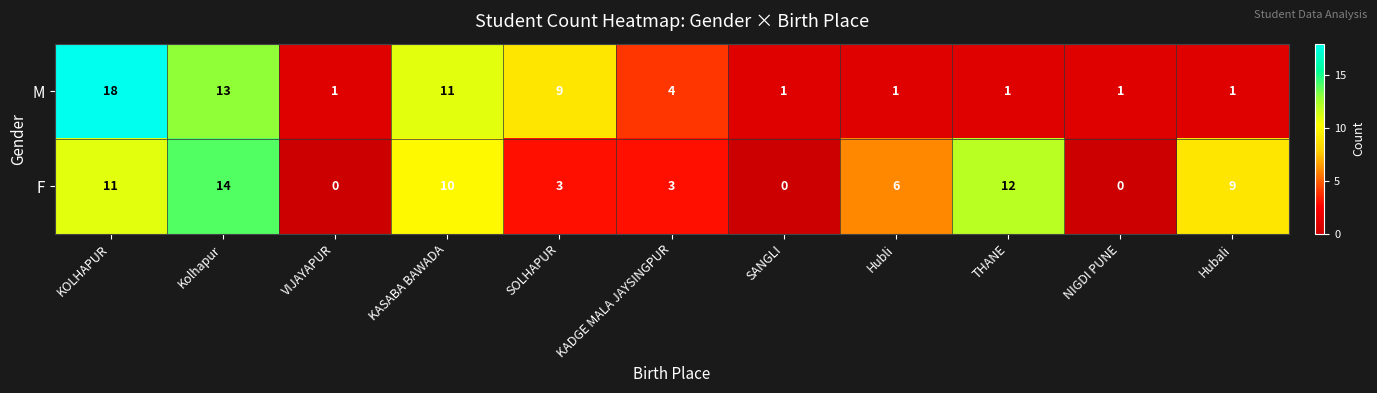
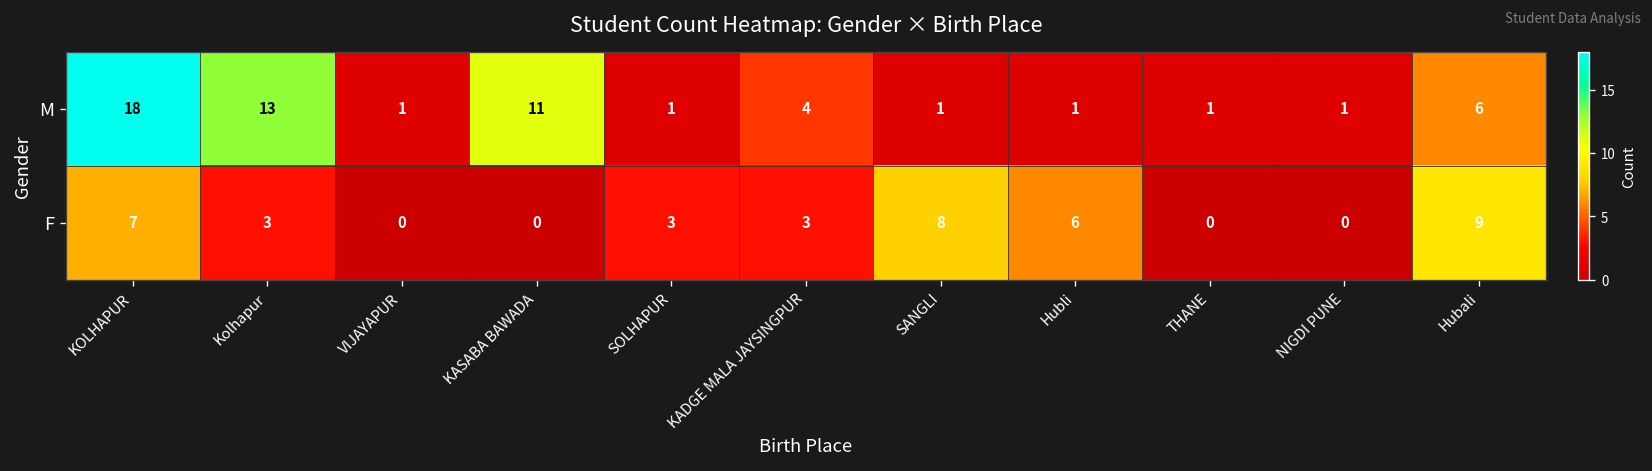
  {
    "M": {
      "KOLHAPUR": 18,
      "Kolhapur": 13,
      "VIJAYAPUR": 1,
      "KASABA BAWADA": 11,
-     "SOLHAPUR": 9,
+     "SOLHAPUR": 1,
      "KADGE MALA JAYSINGPUR": 4,
      "SANGLI": 1,
      "Hubli": 1,
      "THANE": 1,
      "NIGDI PUNE": 1,
-     "Hubali": 1
+     "Hubali": 6
    },
    "F": {
-     "KOLHAPUR": 11,
-     "Kolhapur": 14,
+     "KOLHAPUR": 7,
+     "Kolhapur": 3,
      "VIJAYAPUR": 0,
-     "KASABA BAWADA": 10,
+     "KASABA BAWADA": 0,
      "SOLHAPUR": 3,
      "KADGE MALA JAYSINGPUR": 3,
-     "SANGLI": 0,
+     "SANGLI": 8,
      "Hubli": 6,
-     "THANE": 12,
+     "THANE": 0,
      "NIGDI PUNE": 0,
      "Hubali": 9
    }
  }
